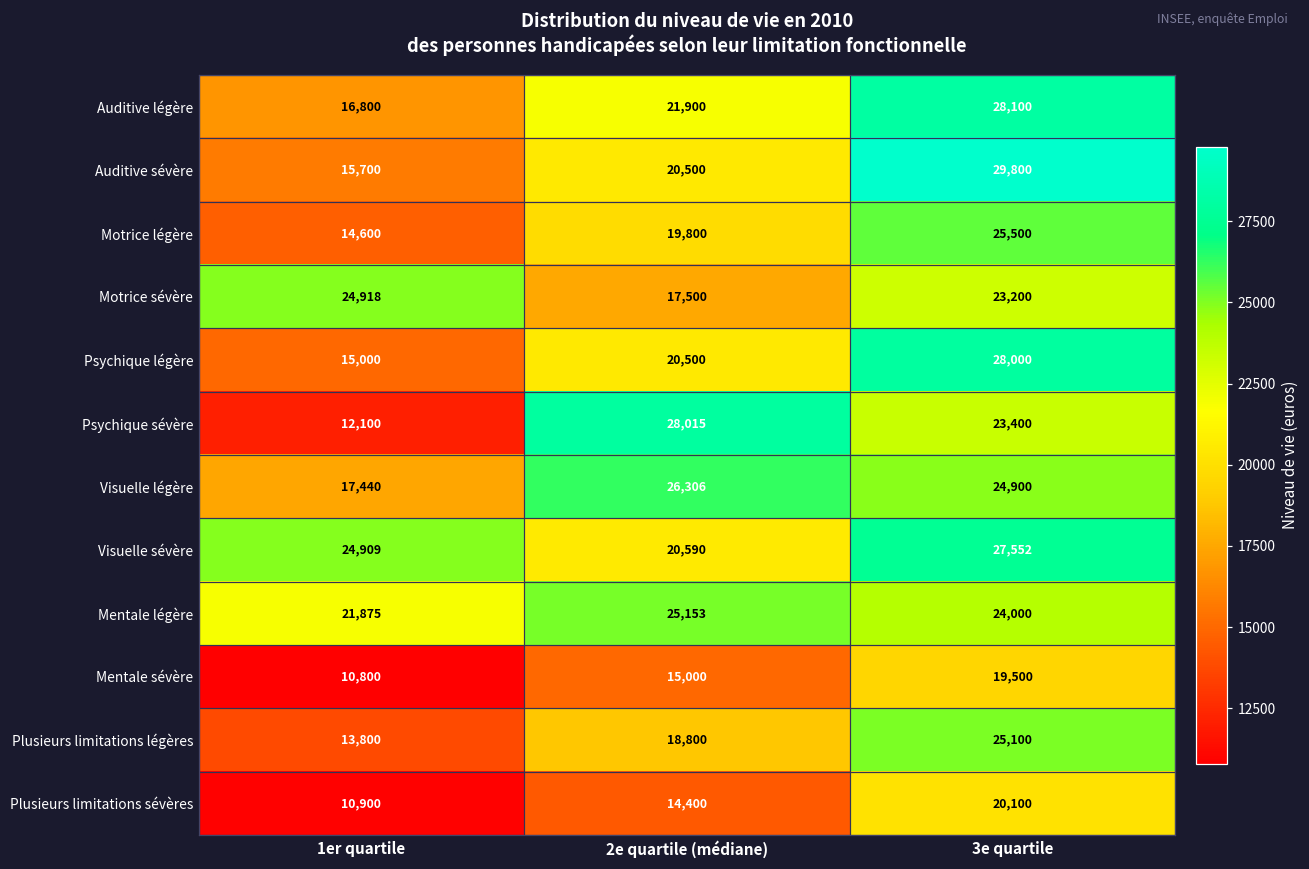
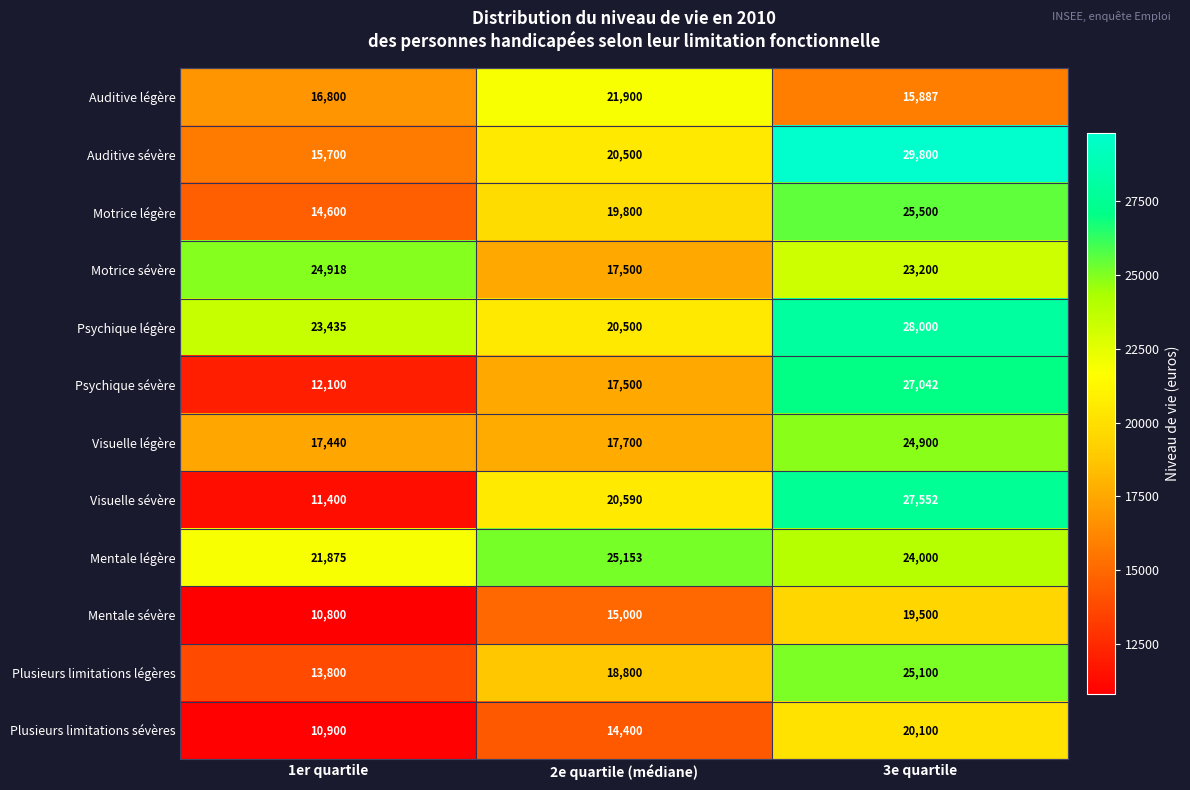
  {
    "Auditive légère": {
      "1er quartile": "16,800",
      "2e quartile (médiane)": "21,900",
-     "3e quartile": "28,100"
+     "3e quartile": "15,887"
    },
    "Auditive sévère": {
      "1er quartile": "15,700",
      "2e quartile (médiane)": "20,500",
      "3e quartile": "29,800"
    },
    "Motrice légère": {
      "1er quartile": "14,600",
      "2e quartile (médiane)": "19,800",
      "3e quartile": "25,500"
    },
    "Motrice sévère": {
      "1er quartile": "24,918",
      "2e quartile (médiane)": "17,500",
      "3e quartile": "23,200"
    },
    "Psychique légère": {
-     "1er quartile": "15,000",
+     "1er quartile": "23,435",
      "2e quartile (médiane)": "20,500",
      "3e quartile": "28,000"
    },
    "Psychique sévère": {
      "1er quartile": "12,100",
-     "2e quartile (médiane)": "28,015",
-     "3e quartile": "23,400"
+     "2e quartile (médiane)": "17,500",
+     "3e quartile": "27,042"
    },
    "Visuelle légère": {
      "1er quartile": "17,440",
-     "2e quartile (médiane)": "26,306",
+     "2e quartile (médiane)": "17,700",
      "3e quartile": "24,900"
    },
    "Visuelle sévère": {
-     "1er quartile": "24,909",
+     "1er quartile": "11,400",
      "2e quartile (médiane)": "20,590",
      "3e quartile": "27,552"
    },
    "Mentale légère": {
      "1er quartile": "21,875",
      "2e quartile (médiane)": "25,153",
      "3e quartile": "24,000"
    },
    "Mentale sévère": {
      "1er quartile": "10,800",
      "2e quartile (médiane)": "15,000",
      "3e quartile": "19,500"
    },
    "Plusieurs limitations légères": {
      "1er quartile": "13,800",
      "2e quartile (médiane)": "18,800",
      "3e quartile": "25,100"
    },
    "Plusieurs limitations sévères": {
      "1er quartile": "10,900",
      "2e quartile (médiane)": "14,400",
      "3e quartile": "20,100"
    }
  }
